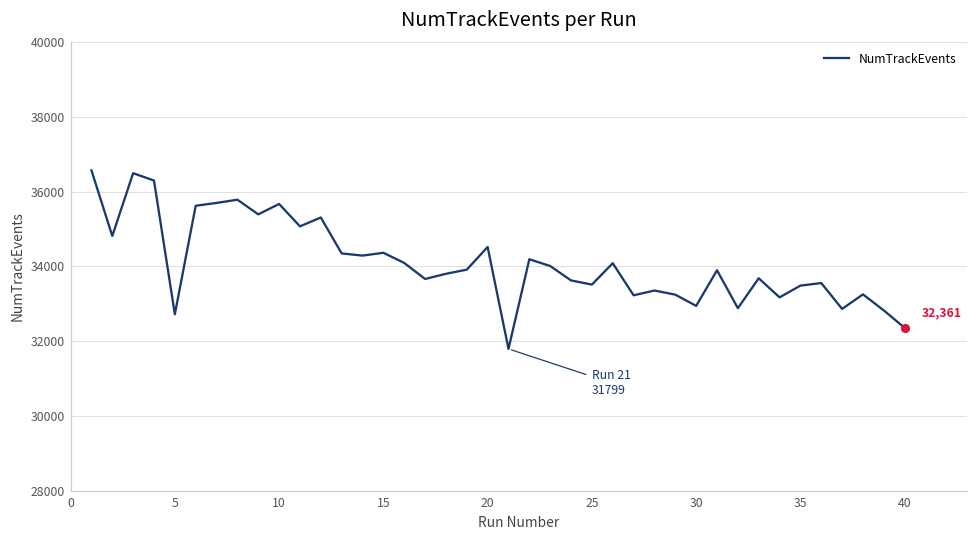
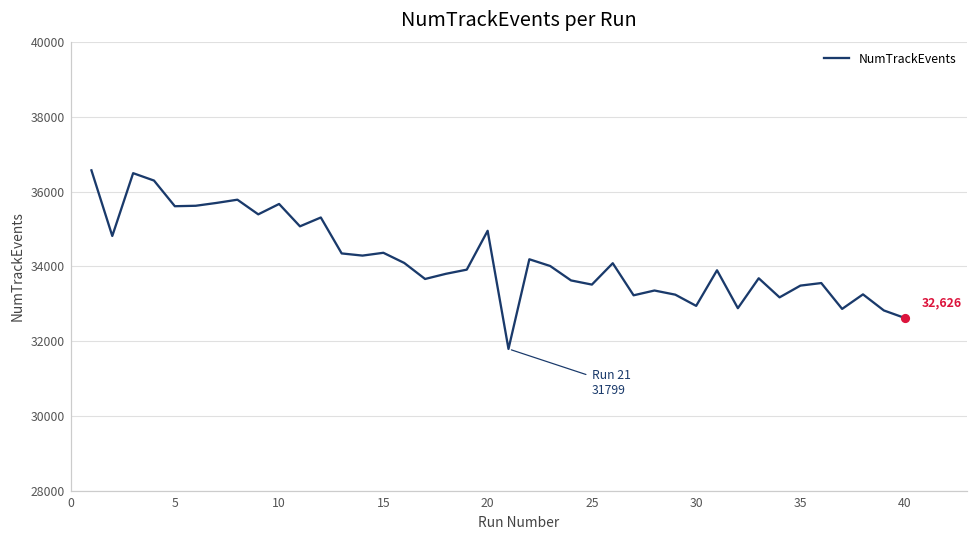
  {
    "NumTrackEvents": {
-     "5": "32700",
-     "20": "34500",
-     "40": "32,361"
+     "5": "35600",
+     "20": "35000",
+     "40": "32,626"
    }
  }
